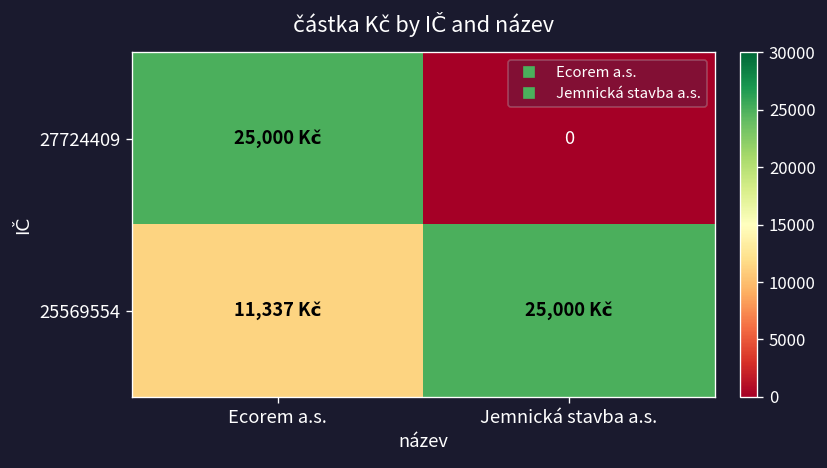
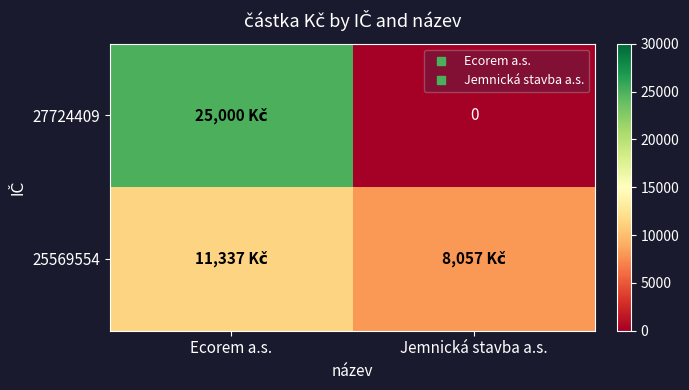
  {
    "27724409": {
      "Ecorem a.s.": "25,000",
      "Jemnická stavba a.s.": "0"
    },
    "25569554": {
      "Ecorem a.s.": "11,337",
-     "Jemnická stavba a.s.": "25,000"
+     "Jemnická stavba a.s.": "8,057"
    }
  }
